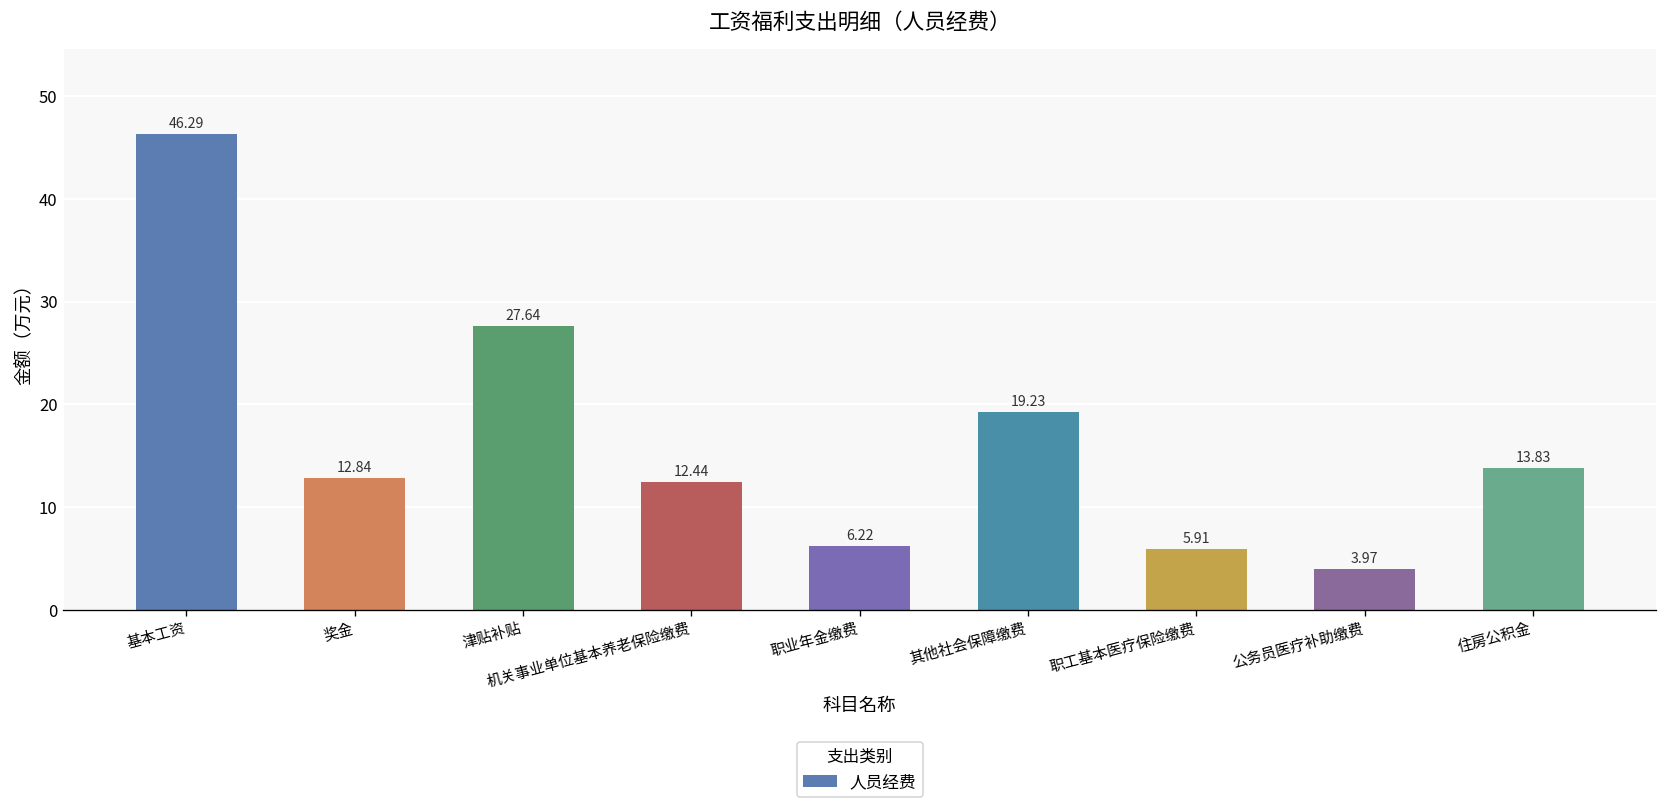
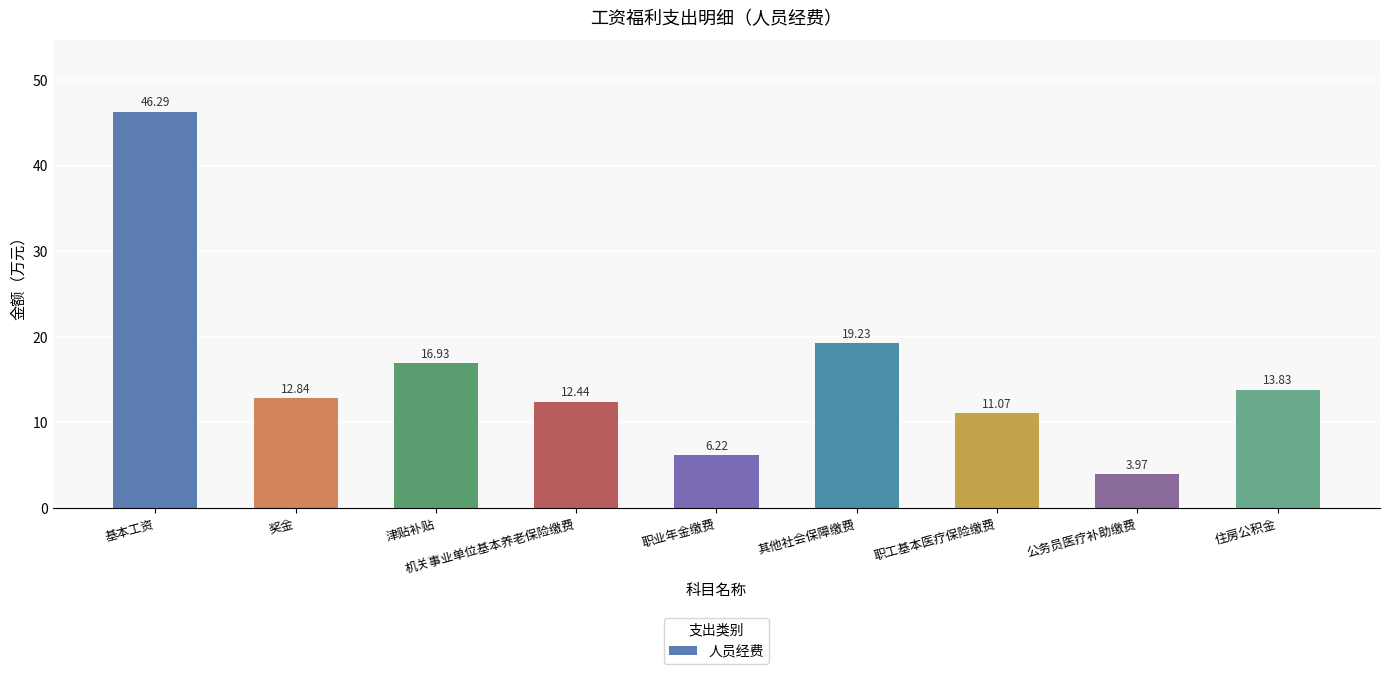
  {
    "基本工资": 46.29,
    "奖金": 12.84,
-   "津贴补贴": 27.64,
+   "津贴补贴": 16.93,
    "机关事业单位基本养老保险缴费": 12.44,
    "职业年金缴费": 6.22,
    "其他社会保障缴费": 19.23,
-   "职工基本医疗保险缴费": 5.91,
+   "职工基本医疗保险缴费": 11.07,
    "公务员医疗补助缴费": 3.97,
    "住房公积金": 13.83
  }
